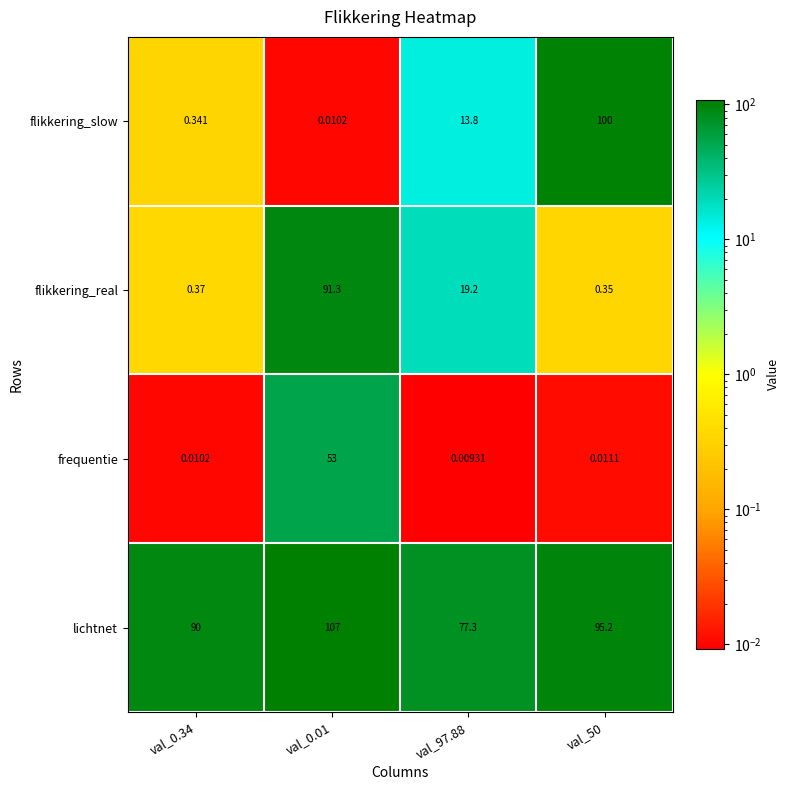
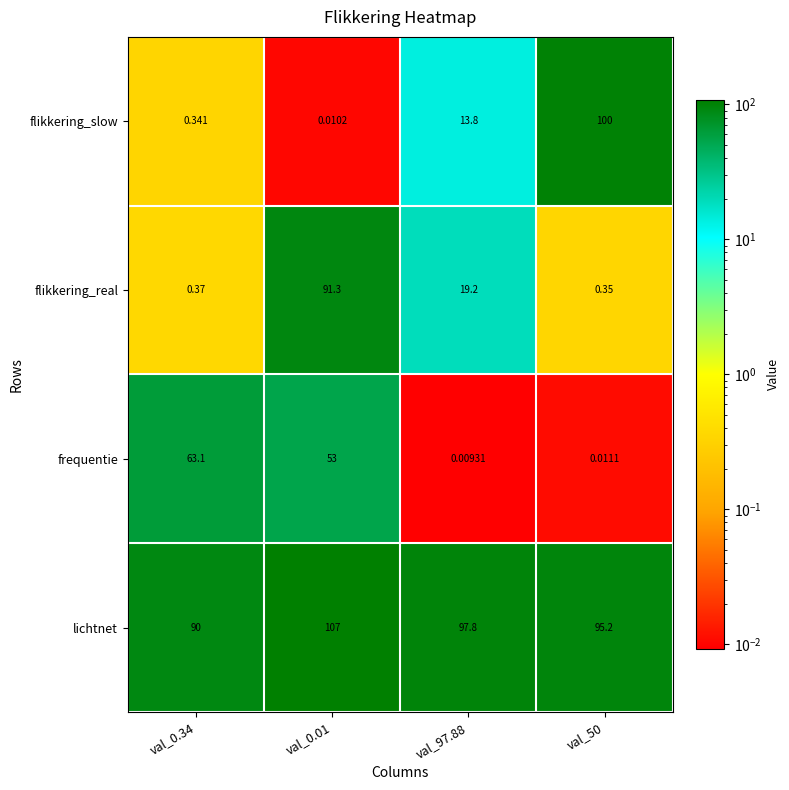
  {
    "flikkering_slow": {
      "val_0.34": 0.341,
      "val_0.01": 0.0102,
      "val_97.88": 13.8,
      "val_50": 100
    },
    "flikkering_real": {
      "val_0.34": 0.37,
      "val_0.01": 91.3,
      "val_97.88": 19.2,
      "val_50": 0.35
    },
    "frequentie": {
-     "val_0.34": 0.0102,
+     "val_0.34": 63.1,
      "val_0.01": 53,
      "val_97.88": 0.00931,
      "val_50": 0.0111
    },
    "lichtnet": {
      "val_0.34": 90,
      "val_0.01": 107,
-     "val_97.88": 77.3,
+     "val_97.88": 97.8,
      "val_50": 95.2
    }
  }
